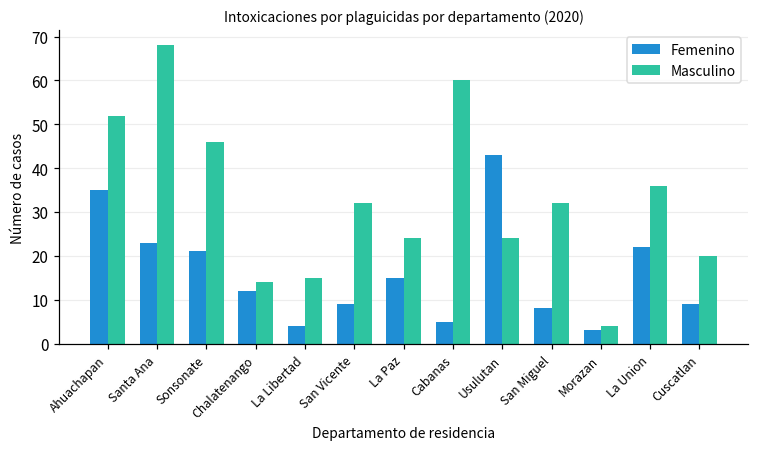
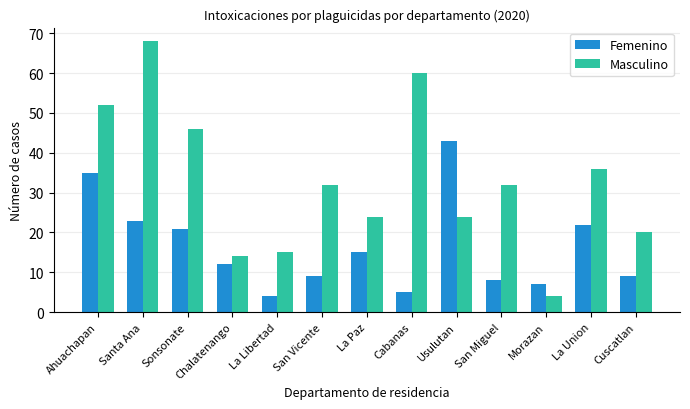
  {
    "Femenino": {
      "Ahuachapan": 35,
      "Santa Ana": 23,
      "Sonsonate": 21,
      "Chalatenango": 12,
      "La Libertad": 4,
      "San Vicente": 9,
      "La Paz": 15,
      "Cabanas": 5,
      "Usulutan": 43,
      "San Miguel": 8,
-     "Morazan": 3,
+     "Morazan": 7,
      "La Union": 22,
      "Cuscatlan": 9
    },
    "Masculino": {
      "Ahuachapan": 52,
      "Santa Ana": 68,
      "Sonsonate": 46,
      "Chalatenango": 14,
      "La Libertad": 15,
      "San Vicente": 32,
      "La Paz": 24,
      "Cabanas": 60,
      "Usulutan": 24,
      "San Miguel": 32,
      "Morazan": 4,
      "La Union": 36,
      "Cuscatlan": 20
    }
  }
